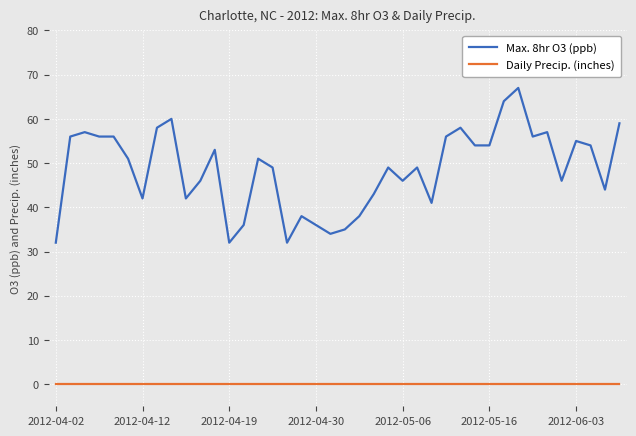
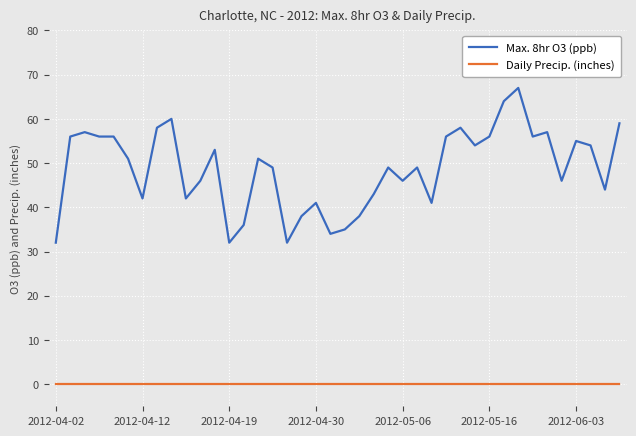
  {
    "Max. 8hr O3 (ppb)": {
      "2012-04-02": 32,
      "2012-04-12": 42,
      "2012-04-19": 32,
-     "2012-04-30": 36,
+     "2012-04-30": 41,
      "2012-05-06": 46,
-     "2012-05-16": 54,
+     "2012-05-16": 56,
      "2012-06-03": 55
    },
    "Daily Precip. (inches)": {
      "2012-04-02": 0,
      "2012-04-12": 0,
      "2012-04-19": 0,
      "2012-04-30": 0,
      "2012-05-06": 0,
      "2012-05-16": 0,
      "2012-06-03": 0
    }
  }
